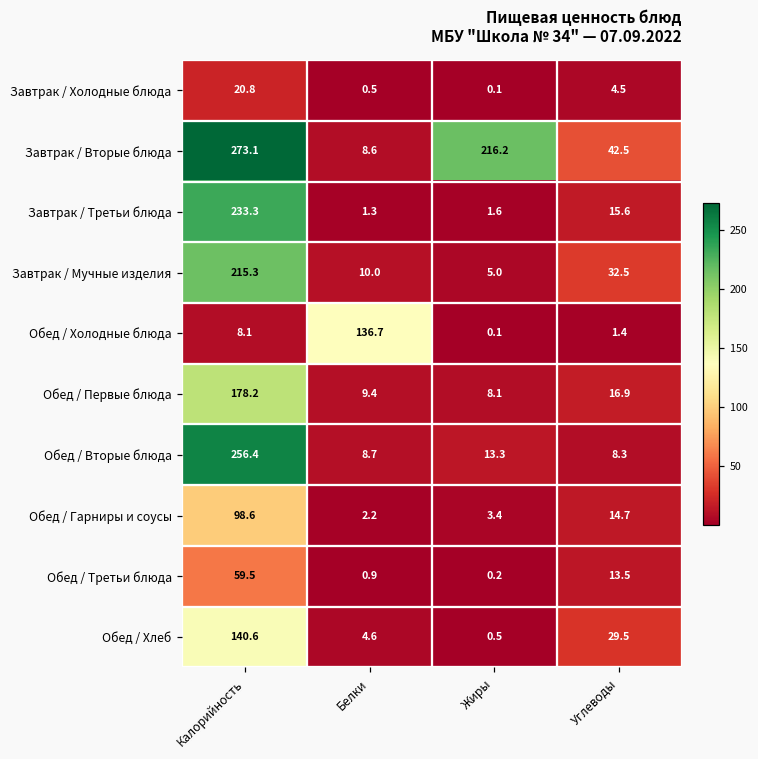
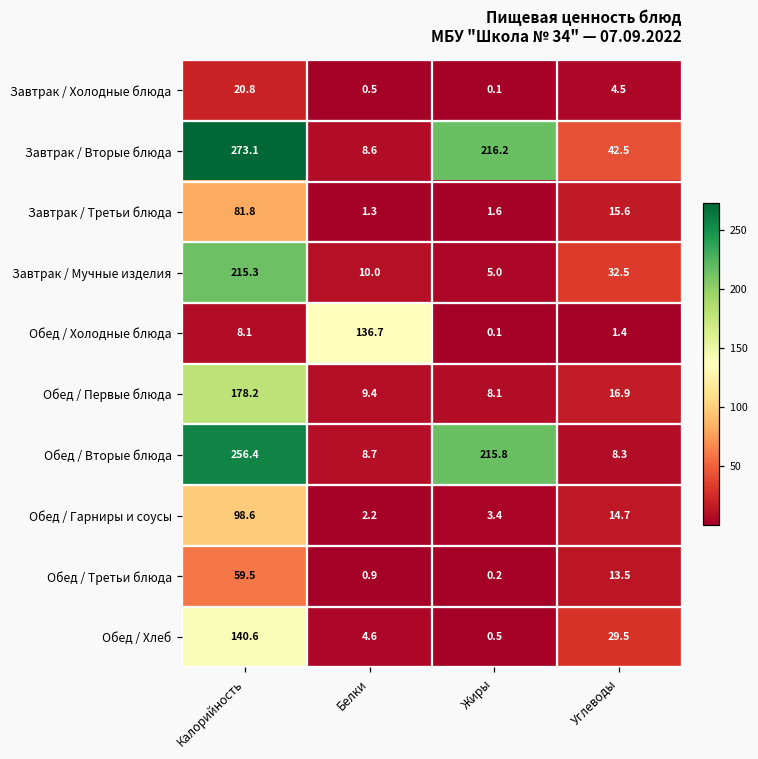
  {
    "Завтрак / Холодные блюда": {
      "Калорийность": 20.8,
      "Белки": 0.5,
      "Жиры": 0.1,
      "Углеводы": 4.5
    },
    "Завтрак / Вторые блюда": {
      "Калорийность": 273.1,
      "Белки": 8.6,
      "Жиры": 216.2,
      "Углеводы": 42.5
    },
    "Завтрак / Третьи блюда": {
-     "Калорийность": 233.3,
+     "Калорийность": 81.8,
      "Белки": 1.3,
      "Жиры": 1.6,
      "Углеводы": 15.6
    },
    "Завтрак / Мучные изделия": {
      "Калорийность": 215.3,
      "Белки": 10.0,
      "Жиры": 5.0,
      "Углеводы": 32.5
    },
    "Обед / Холодные блюда": {
      "Калорийность": 8.1,
      "Белки": 136.7,
      "Жиры": 0.1,
      "Углеводы": 1.4
    },
    "Обед / Первые блюда": {
      "Калорийность": 178.2,
      "Белки": 9.4,
      "Жиры": 8.1,
      "Углеводы": 16.9
    },
    "Обед / Вторые блюда": {
      "Калорийность": 256.4,
      "Белки": 8.7,
-     "Жиры": 13.3,
+     "Жиры": 215.8,
      "Углеводы": 8.3
    },
    "Обед / Гарниры и соусы": {
      "Калорийность": 98.6,
      "Белки": 2.2,
      "Жиры": 3.4,
      "Углеводы": 14.7
    },
    "Обед / Третьи блюда": {
      "Калорийность": 59.5,
      "Белки": 0.9,
      "Жиры": 0.2,
      "Углеводы": 13.5
    },
    "Обед / Хлеб": {
      "Калорийность": 140.6,
      "Белки": 4.6,
      "Жиры": 0.5,
      "Углеводы": 29.5
    }
  }
